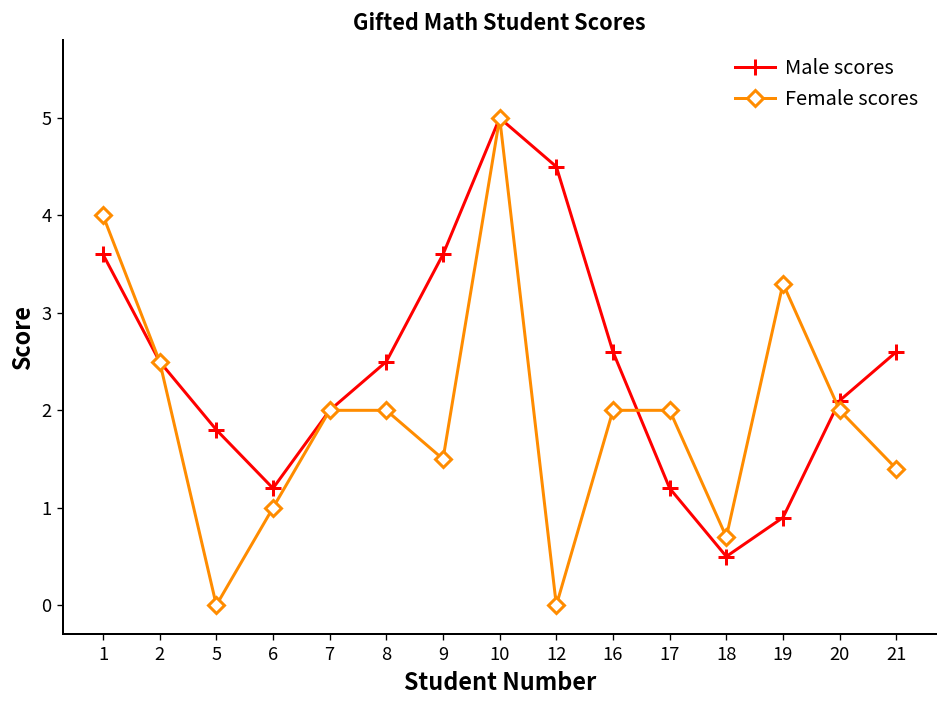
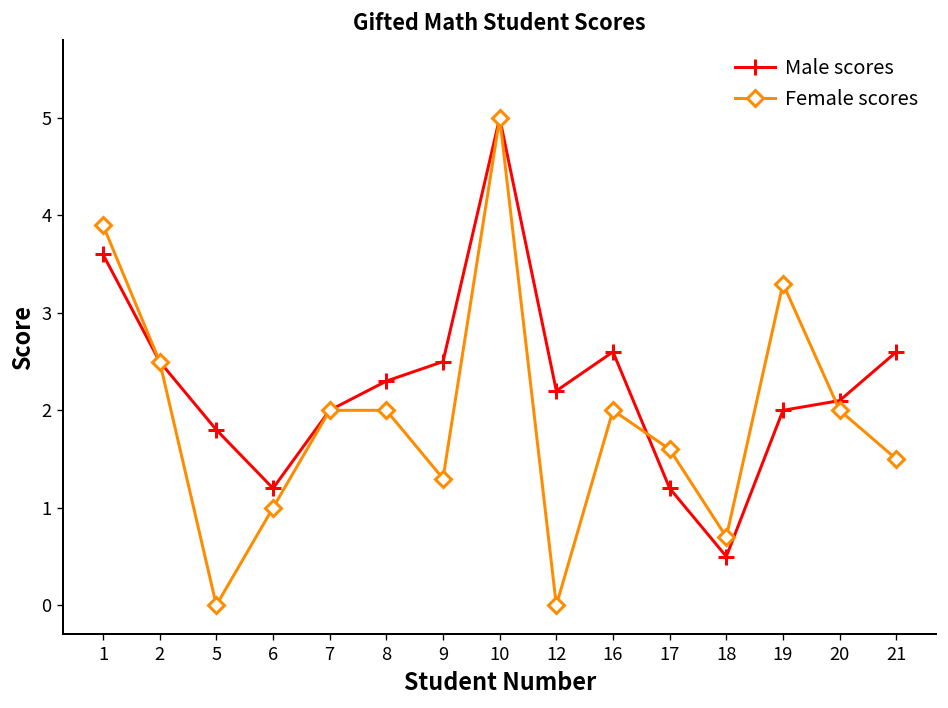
  {
    "Male scores": {
      "1": 3.6,
      "5": 1.8,
      "6": 1.2,
-     "8": 2.5,
-     "9": 3.6,
-     "12": 4.5,
+     "8": 2.3,
+     "9": 2.5,
+     "12": 2.2,
      "16": 2.6,
      "17": 1.2,
      "18": 0.5,
-     "19": 0.9,
+     "19": 2.0,
      "20": 2.1,
      "21": 2.6
    },
    "Female scores": {
-     "1": 4.0,
+     "1": 3.9,
      "5": 0.0,
      "6": 1.0,
      "8": 2.0,
-     "9": 1.5,
+     "9": 1.3,
      "12": 0.0,
      "16": 2.0,
-     "17": 2.0,
+     "17": 1.6,
      "18": 0.7,
      "19": 3.3,
      "20": 2.0,
-     "21": 1.4
+     "21": 1.5
    }
  }
